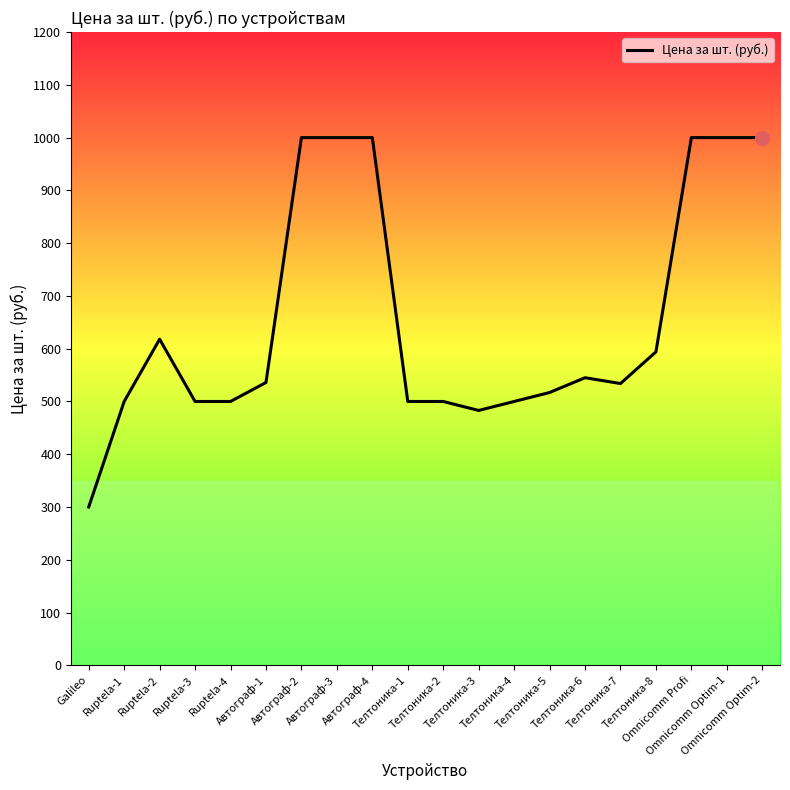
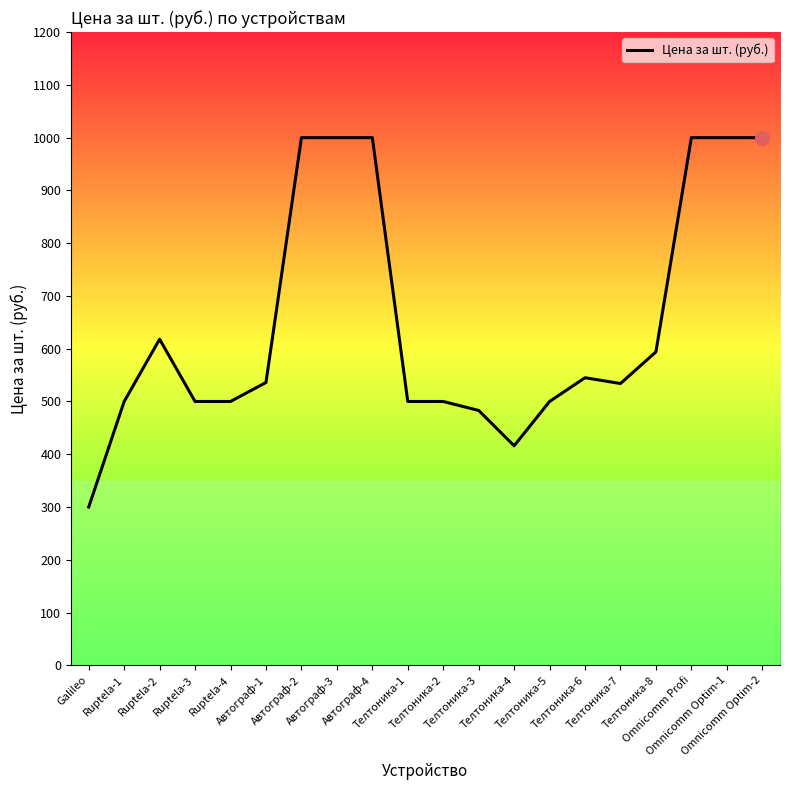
  {
    "Цена за шт. (руб.)": {
      "Ruptela-1": 500,
      "Ruptela-2": 620,
      "Ruptela-3": 500,
      "Ruptela-4": 500,
      "Автограф-1": 540,
      "Автограф-2": 1000,
      "Автограф-3": 1000,
      "Автограф-4": 1000,
      "Телтоника-1": 500,
      "Телтоника-2": 500,
      "Телтоника-3": 480,
-     "Телтоника-4": 500,
-     "Телтоника-5": 520,
+     "Телтоника-4": 420,
+     "Телтоника-5": 500,
      "Телтоника-6": 550,
      "Телтоника-7": 530,
      "Телтоника-8": 590,
      "Omnicomm Profi": 1000,
      "Omnicomm Optim-1": 1000
    }
  }
